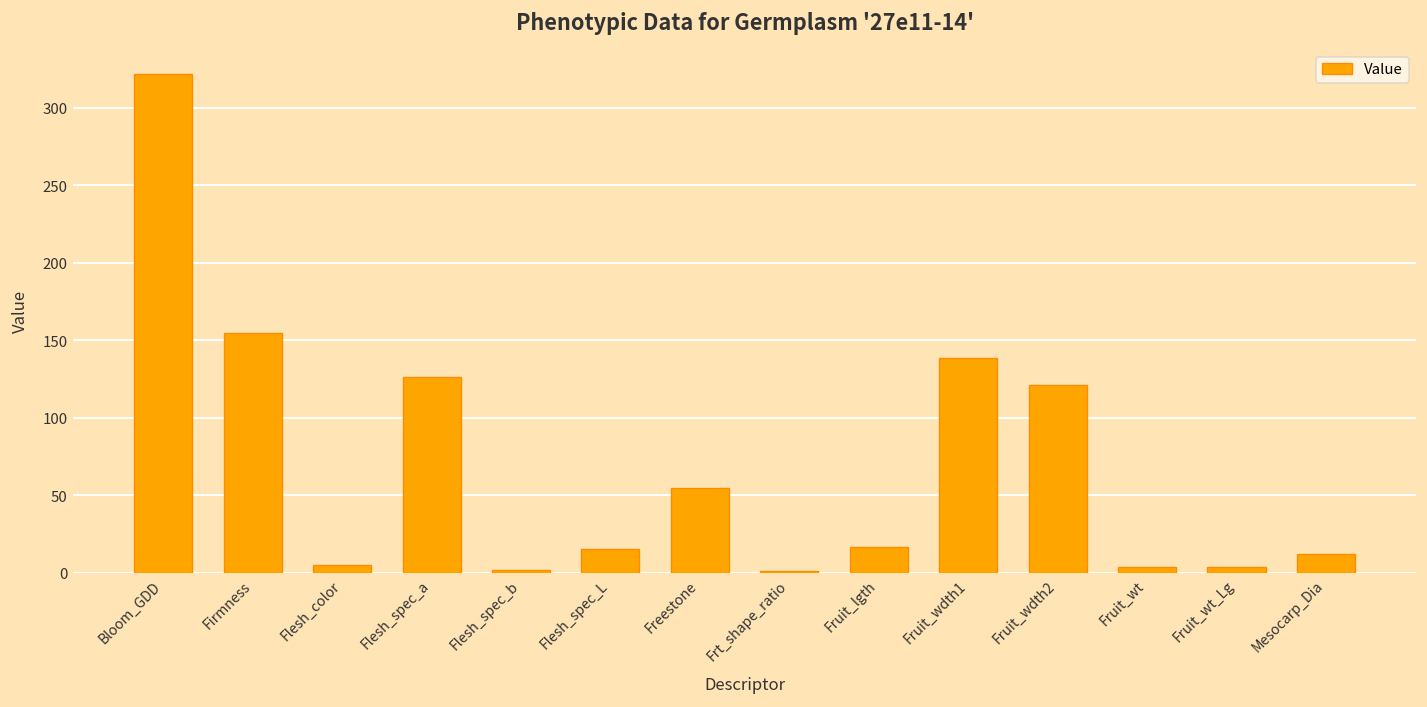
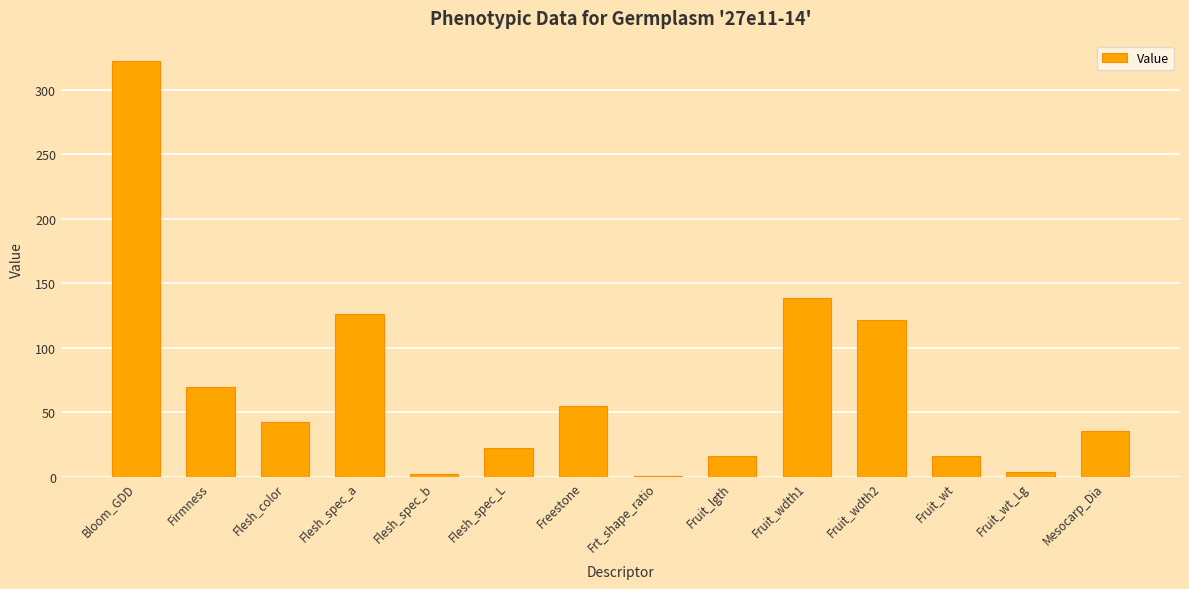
  {
    "Bloom_GDD": 322,
-   "Firmness": 154,
-   "Flesh_color": 5,
+   "Firmness": 70,
+   "Flesh_color": 42,
    "Flesh_spec_a": 127,
-   "Flesh_spec_L": 15,
+   "Flesh_spec_L": 22,
    "Freestone": 55,
    "Fruit_lgth": 16,
    "Fruit_wdth1": 139,
    "Fruit_wdth2": 121,
-   "Fruit_wt": 3,
+   "Fruit_wt": 16,
    "Fruit_wt_Lg": 4,
-   "Mesocarp_Dia": 12
+   "Mesocarp_Dia": 36
  }
